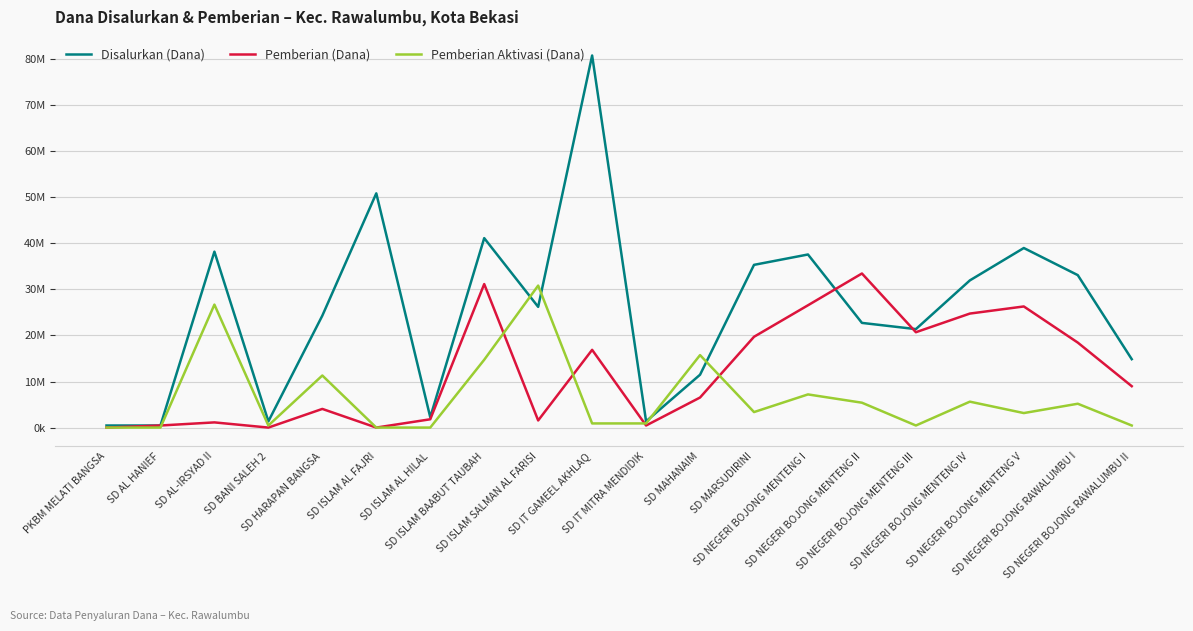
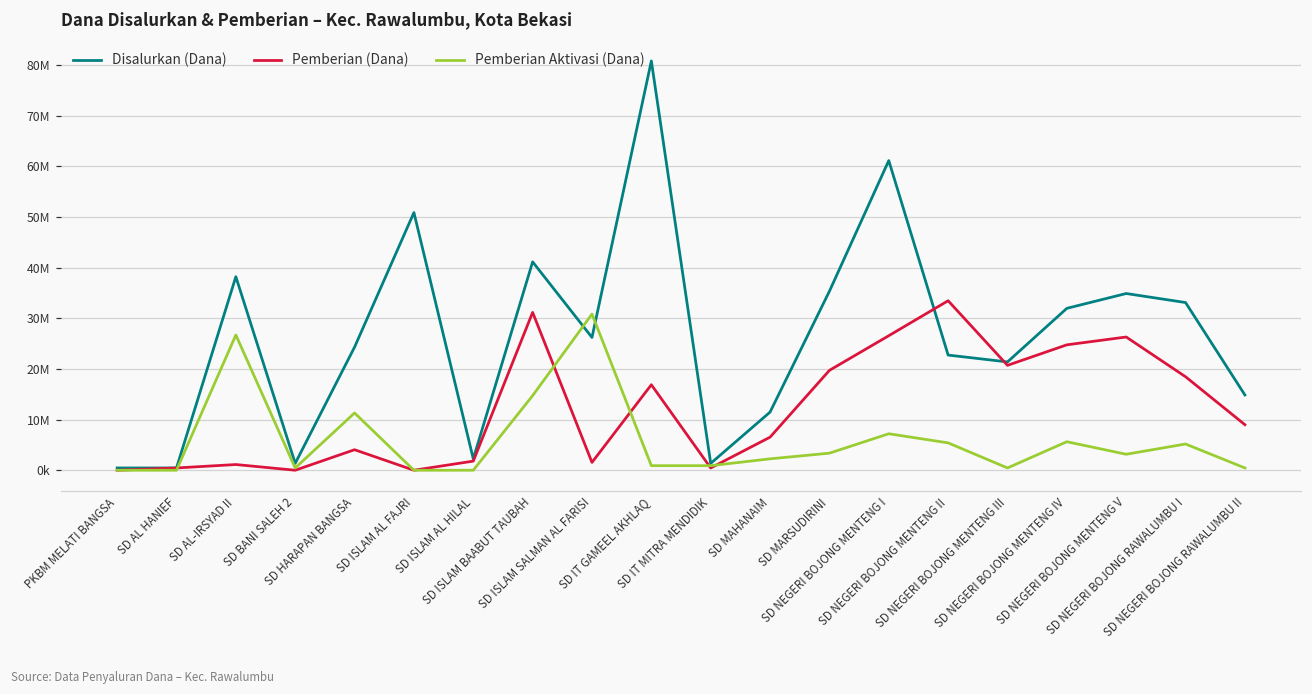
  {
    "Disalurkan (Dana)": {
      "SD AL-IRSYAD II": 38000000,
      "SD BANI SALEH 2": 1000000,
      "SD HARAPAN BANGSA": 24000000,
      "SD ISLAM AL FAJRI": 51000000,
      "SD ISLAM BAABUT TAUBAH": 41000000,
      "SD ISLAM SALMAN AL FARISI": 26000000,
      "SD IT GAMEEL AKHLAQ": 81000000,
      "SD MAHANAIM": 11000000,
      "SD MARSUDIRINI": 35000000,
-     "SD NEGERI BOJONG MENTENG I": 38000000,
+     "SD NEGERI BOJONG MENTENG I": 61000000,
      "SD NEGERI BOJONG MENTENG II": 23000000,
      "SD NEGERI BOJONG MENTENG III": 21000000,
      "SD NEGERI BOJONG MENTENG IV": 32000000,
-     "SD NEGERI BOJONG MENTENG V": 39000000,
+     "SD NEGERI BOJONG MENTENG V": 35000000,
      "SD NEGERI BOJONG RAWALUMBU I": 33000000,
      "SD NEGERI BOJONG RAWALUMBU II": 15000000
    },
    "Pemberian (Dana)": {
      "SD AL-IRSYAD II": 1000000,
      "SD HARAPAN BANGSA": 4000000,
      "SD ISLAM BAABUT TAUBAH": 31000000,
      "SD ISLAM SALMAN AL FARISI": 2000000,
      "SD IT GAMEEL AKHLAQ": 17000000,
      "SD MAHANAIM": 7000000,
      "SD MARSUDIRINI": 20000000,
      "SD NEGERI BOJONG MENTENG I": 27000000,
      "SD NEGERI BOJONG MENTENG II": 33000000,
      "SD NEGERI BOJONG MENTENG III": 21000000,
      "SD NEGERI BOJONG MENTENG IV": 25000000,
      "SD NEGERI BOJONG MENTENG V": 26000000,
      "SD NEGERI BOJONG RAWALUMBU I": 18000000,
      "SD NEGERI BOJONG RAWALUMBU II": 9000000
    },
    "Pemberian Aktivasi (Dana)": {
      "SD AL-IRSYAD II": 27000000,
      "SD HARAPAN BANGSA": 11000000,
      "SD ISLAM AL HILAL": 0,
      "SD ISLAM BAABUT TAUBAH": 15000000,
      "SD ISLAM SALMAN AL FARISI": 31000000,
      "SD IT GAMEEL AKHLAQ": 1000000,
-     "SD MAHANAIM": 16000000,
+     "SD MAHANAIM": 2000000,
      "SD MARSUDIRINI": 3000000,
      "SD NEGERI BOJONG MENTENG I": 7000000,
      "SD NEGERI BOJONG MENTENG II": 5000000,
      "SD NEGERI BOJONG MENTENG III": 0,
      "SD NEGERI BOJONG MENTENG IV": 6000000,
      "SD NEGERI BOJONG MENTENG V": 3000000,
      "SD NEGERI BOJONG RAWALUMBU I": 5000000,
      "SD NEGERI BOJONG RAWALUMBU II": 0
    }
  }
